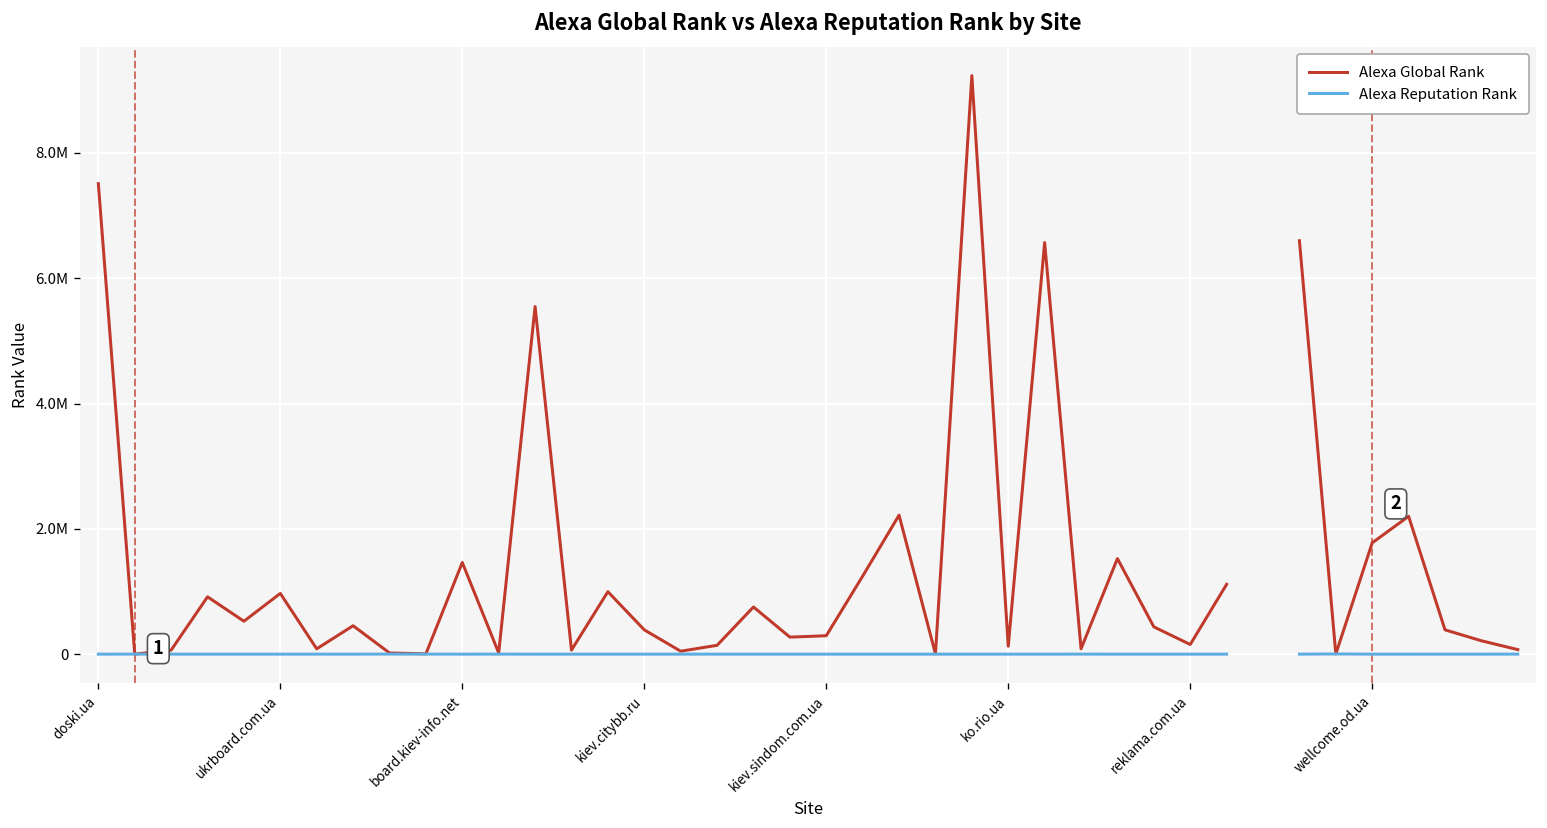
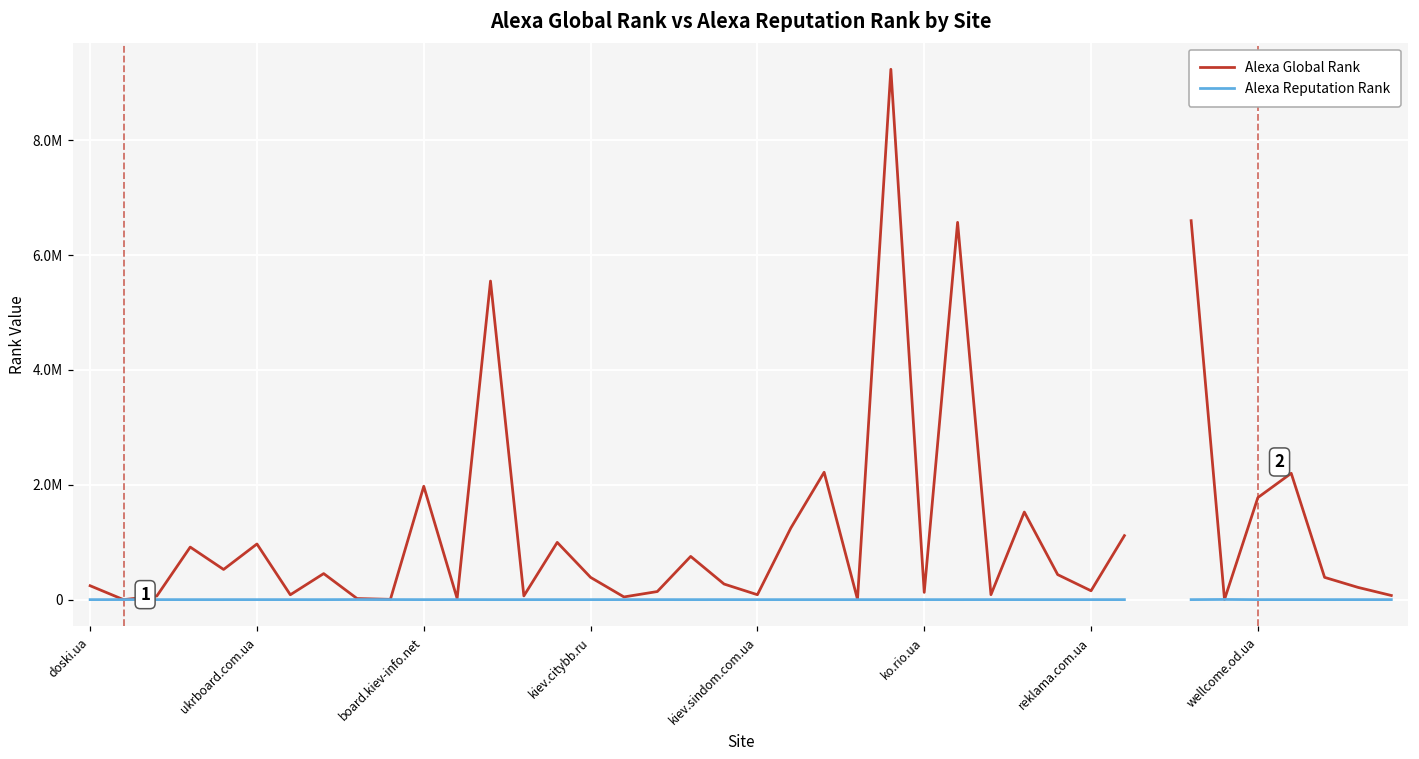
  {
    "Alexa Global Rank": {
-     "doski.ua": 7500000,
+     "doski.ua": 200000,
      "ukrboard.com.ua": 1000000,
-     "board.kiev-info.net": 1500000,
+     "board.kiev-info.net": 2000000,
      "kiev.citybb.ru": 400000,
-     "kiev.sindom.com.ua": 300000,
+     "kiev.sindom.com.ua": 100000,
      "ko.rio.ua": 100000,
      "reklama.com.ua": 200000,
      "wellcome.od.ua": 1800000
    },
    "Alexa Reputation Rank": {
      "doski.ua": 0,
      "ukrboard.com.ua": 0,
      "board.kiev-info.net": 0,
      "kiev.citybb.ru": 0,
      "kiev.sindom.com.ua": 0,
      "ko.rio.ua": 0,
      "reklama.com.ua": 0,
      "wellcome.od.ua": 0
    }
  }
